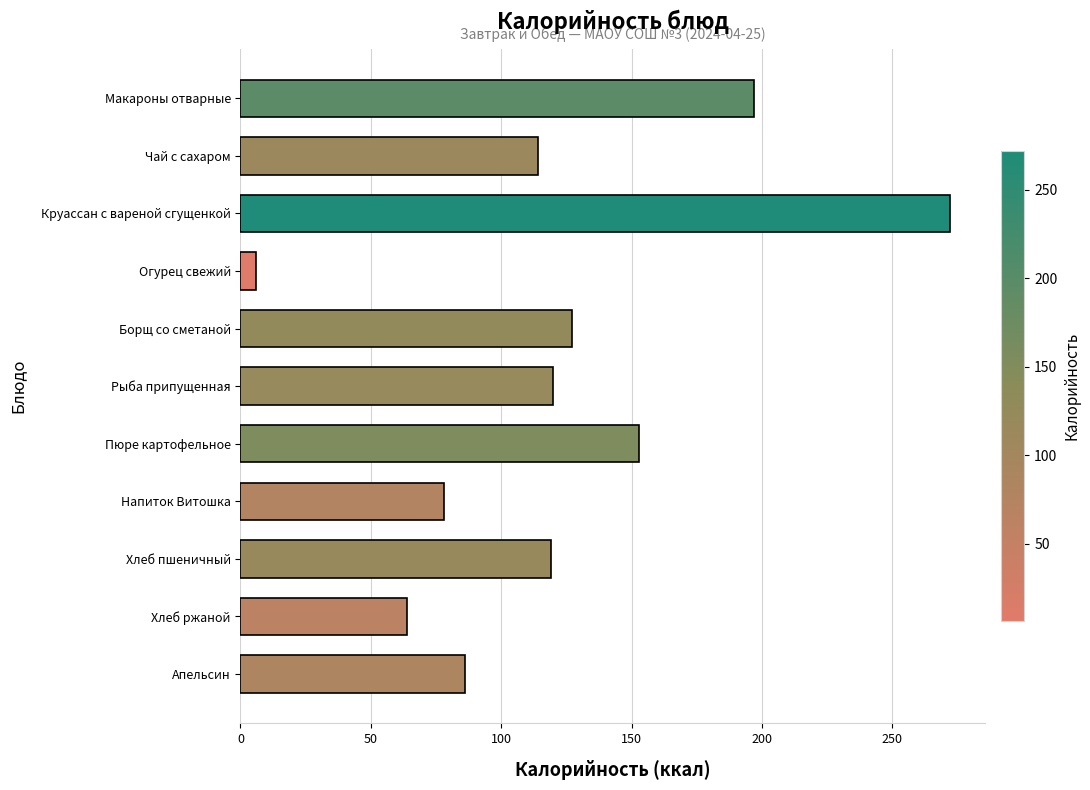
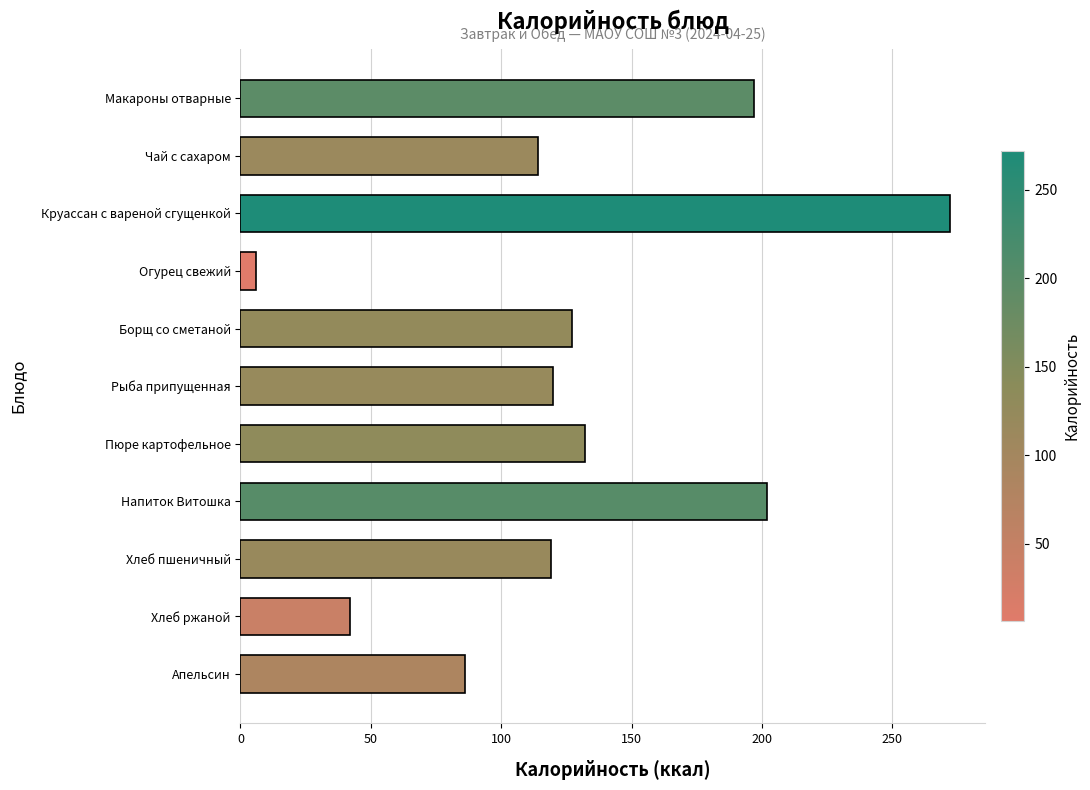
  {
    "Макароны отварные": 197,
    "Чай с сахаром": 114,
    "Круассан с вареной сгущенкой": 272,
    "Огурец свежий": 6,
    "Борщ со сметаной": 127,
    "Рыба припущенная": 120,
-   "Пюре картофельное": 153,
-   "Напиток Витошка": 78,
+   "Пюре картофельное": 132,
+   "Напиток Витошка": 202,
    "Хлеб пшеничный": 119,
-   "Хлеб ржаной": 64,
+   "Хлеб ржаной": 42,
    "Апельсин": 86
  }
